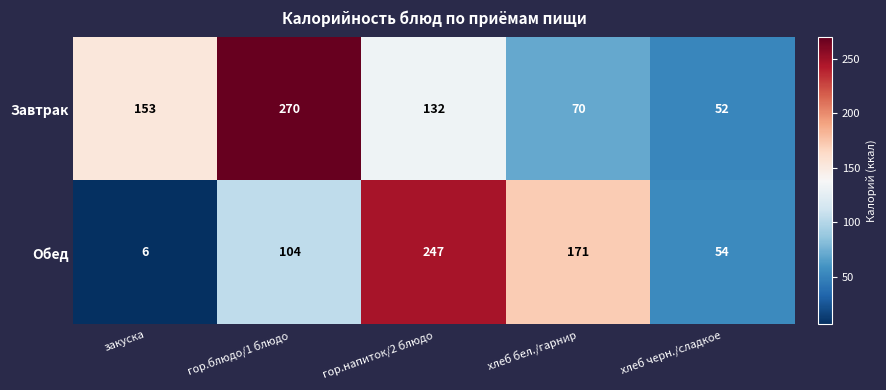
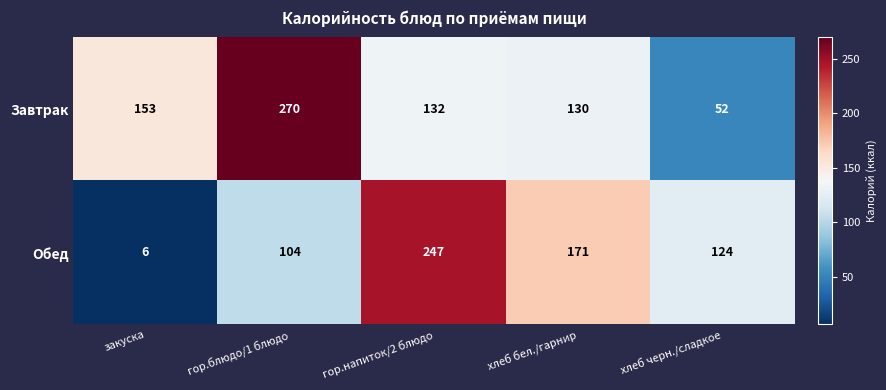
  {
    "Завтрак": {
      "закуска": 153,
      "гор.блюдо/1 блюдо": 270,
      "гор.напиток/2 блюдо": 132,
-     "хлеб бел./гарнир": 70,
+     "хлеб бел./гарнир": 130,
      "хлеб черн./сладкое": 52
    },
    "Обед": {
      "закуска": 6,
      "гор.блюдо/1 блюдо": 104,
      "гор.напиток/2 блюдо": 247,
      "хлеб бел./гарнир": 171,
-     "хлеб черн./сладкое": 54
+     "хлеб черн./сладкое": 124
    }
  }
